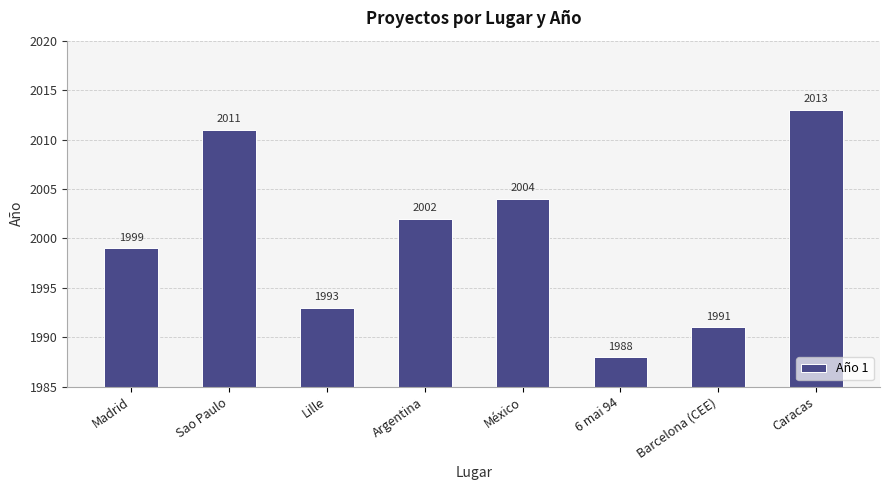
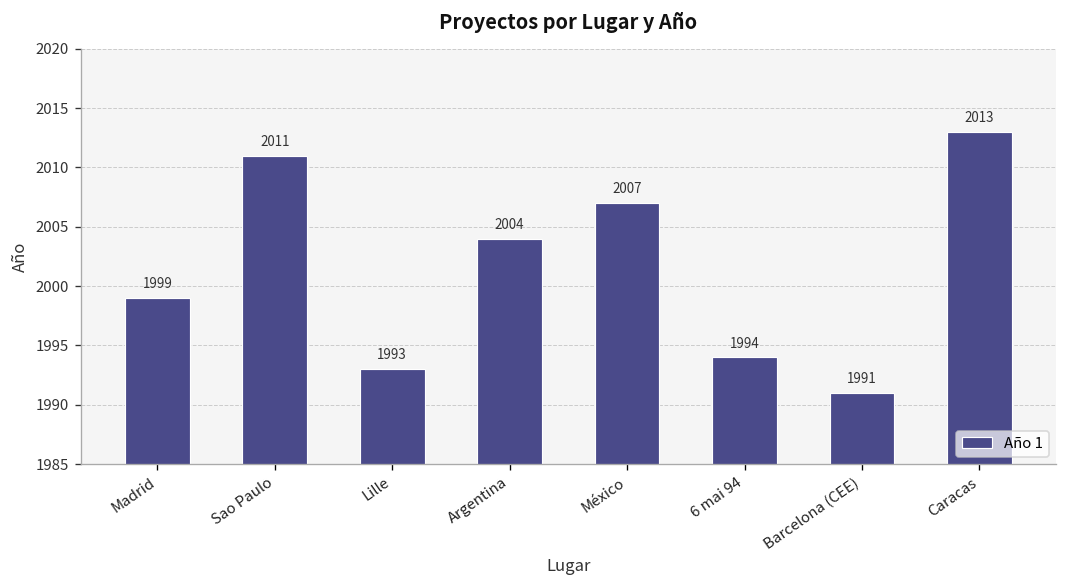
  {
    "Madrid": 1999,
    "Sao Paulo": 2011,
    "Lille": 1993,
-   "Argentina": 2002,
-   "México": 2004,
-   "6 mai 94": 1988,
+   "Argentina": 2004,
+   "México": 2007,
+   "6 mai 94": 1994,
    "Barcelona (CEE)": 1991,
    "Caracas": 2013
  }
